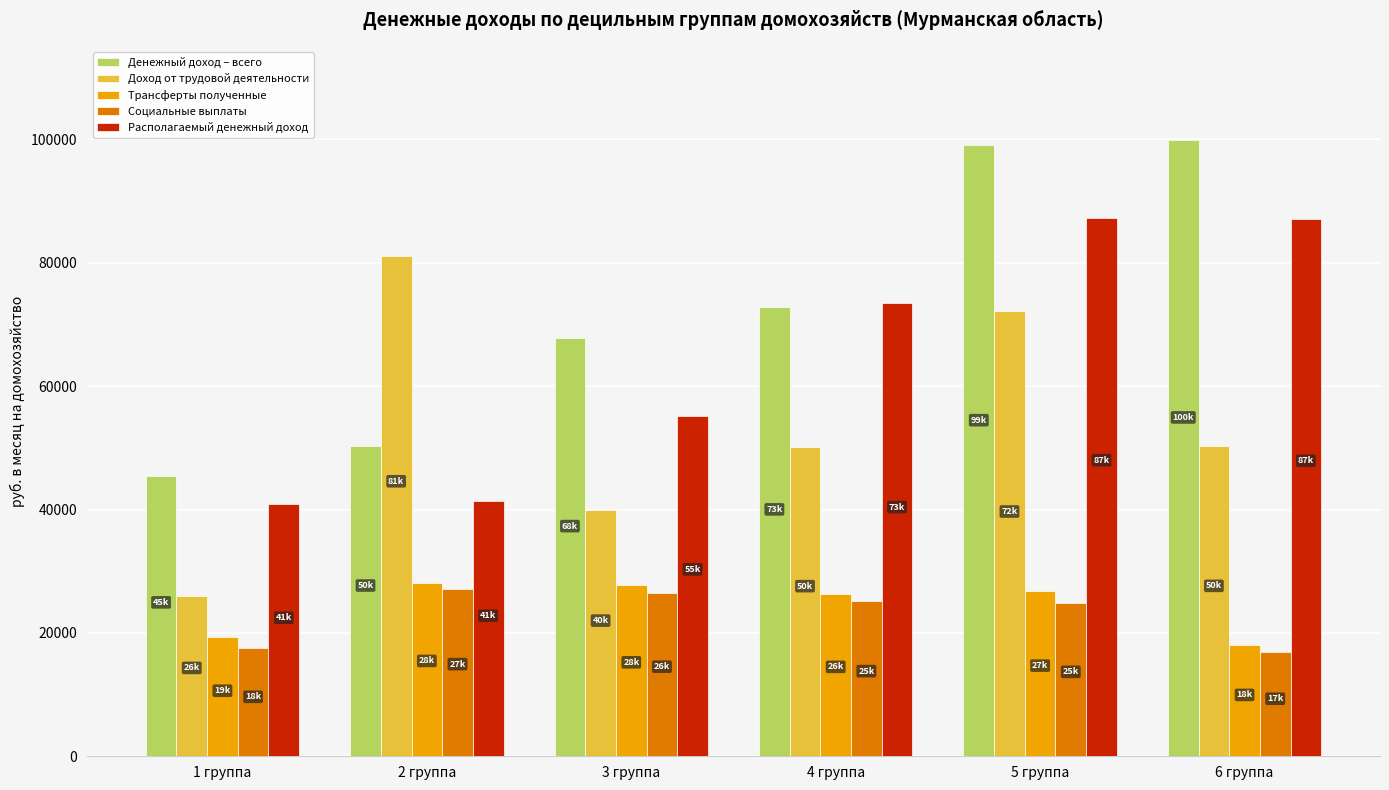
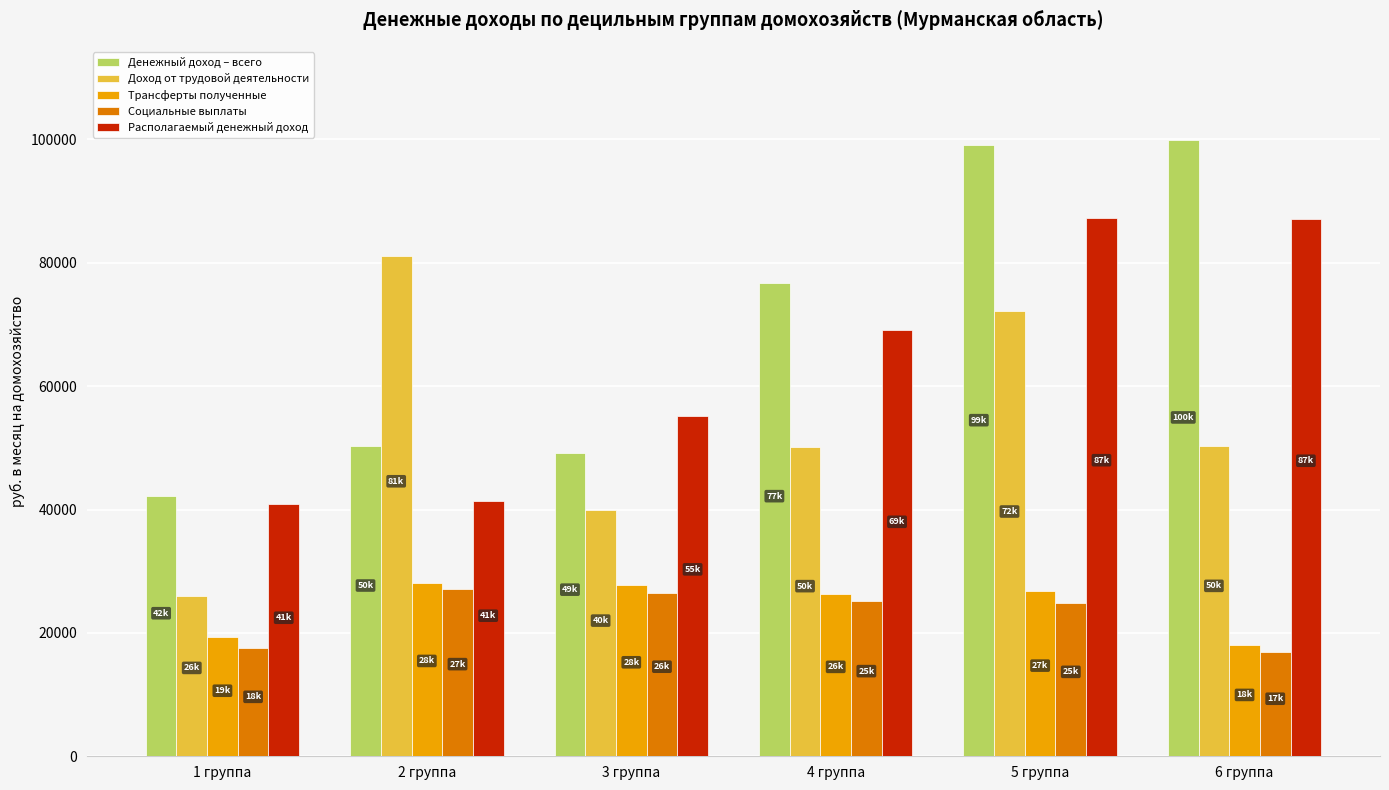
  {
    "Денежный доход – всего": {
-     "1 группа": "45k",
-     "3 группа": "68k",
-     "4 группа": "73k"
+     "1 группа": "42k",
+     "3 группа": "49k",
+     "4 группа": "77k"
    },
    "Располагаемый денежный доход": {
-     "4 группа": "73k"
+     "4 группа": "69k"
    }
  }
